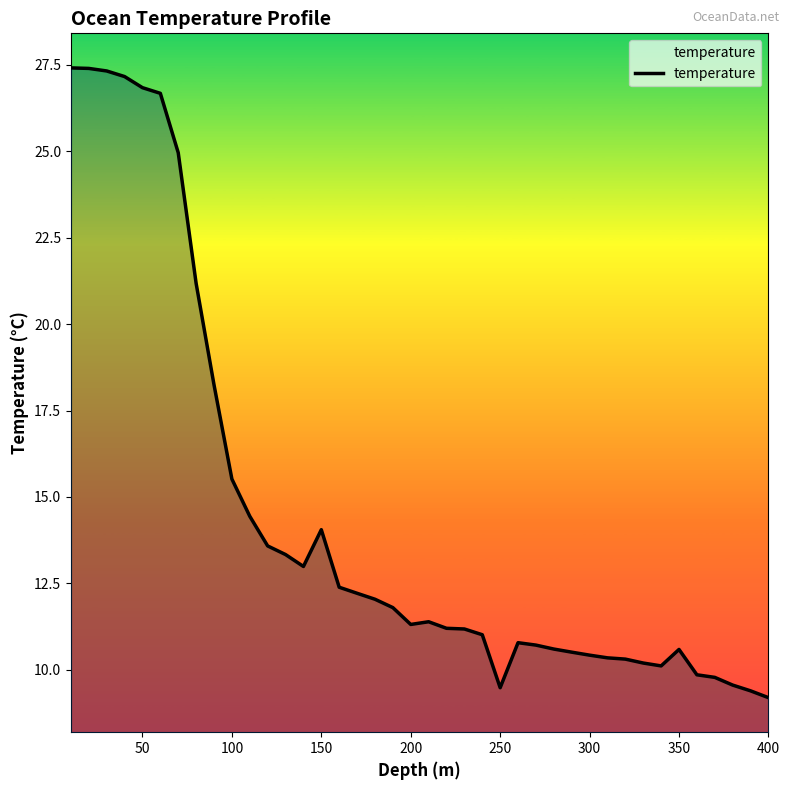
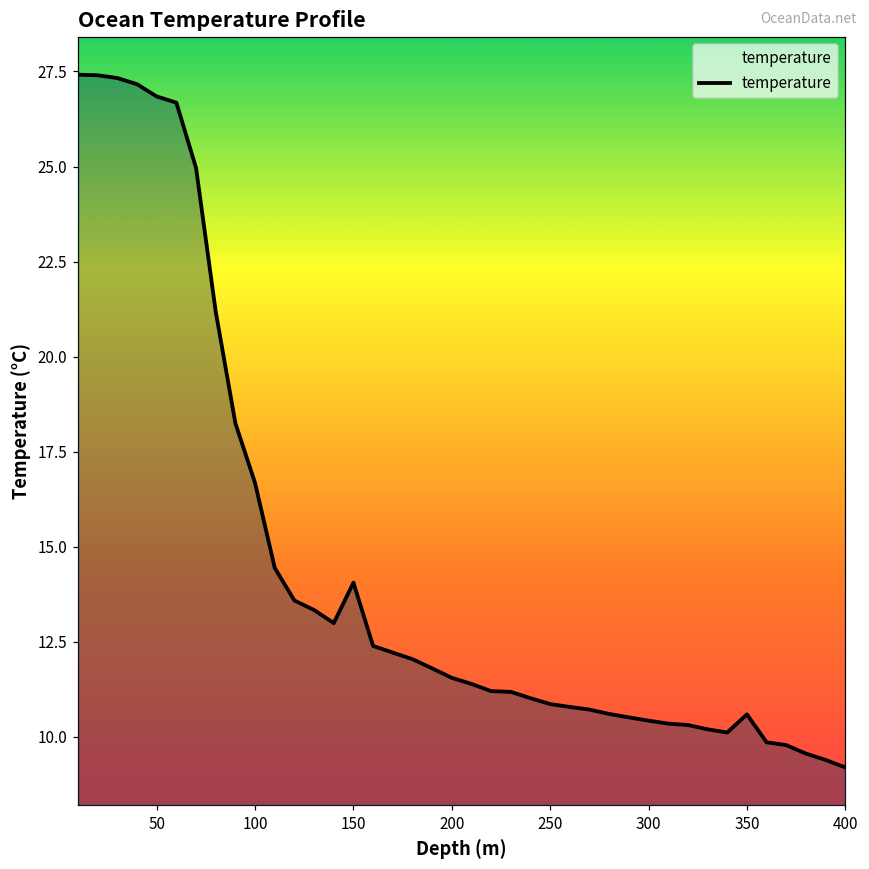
  {
    "50": 26.8,
-   "100": 15.5,
+   "100": 16.7,
    "150": 14.1,
-   "200": 11.3,
-   "250": 9.5,
+   "200": 11.5,
+   "250": 10.9,
    "300": 10.4,
    "350": 10.6,
    "400": 9.2
  }
